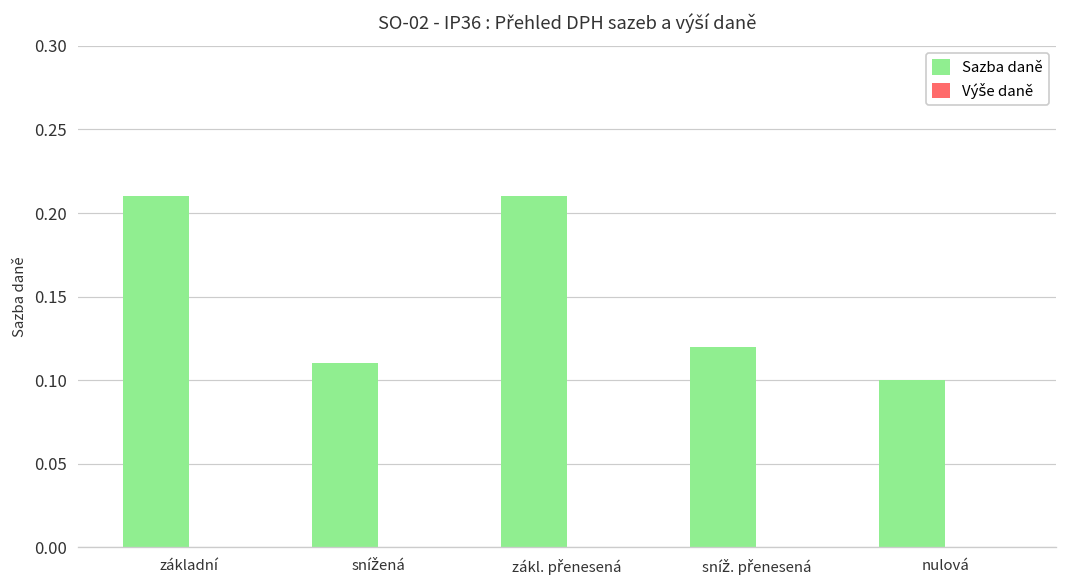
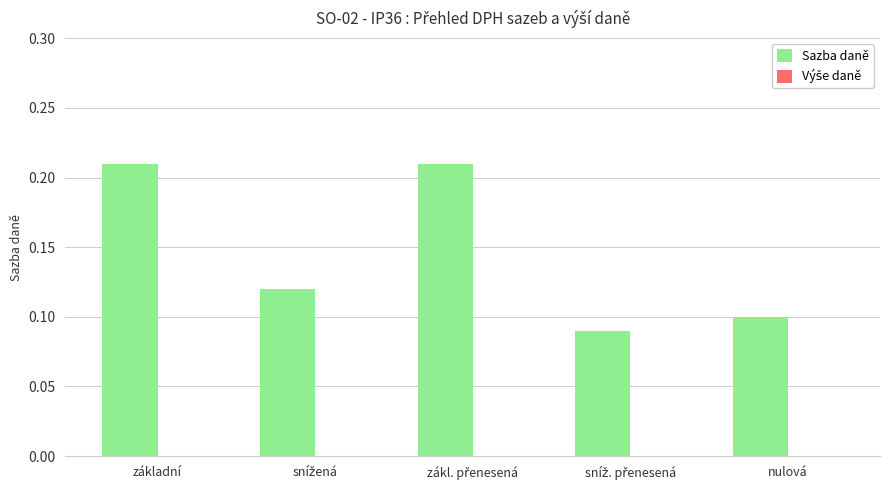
  {
    "Sazba daně": {
      "základní": 0.21,
-     "snížená": 0.11,
+     "snížená": 0.12,
      "zákl. přenesená": 0.21,
-     "sníž. přenesená": 0.12,
+     "sníž. přenesená": 0.09,
      "nulová": 0.10
    },
    "Výše daně": {
      "základní": 0.00,
      "snížená": 0.00,
      "zákl. přenesená": 0.00,
      "sníž. přenesená": 0.00,
      "nulová": 0.00
    }
  }
